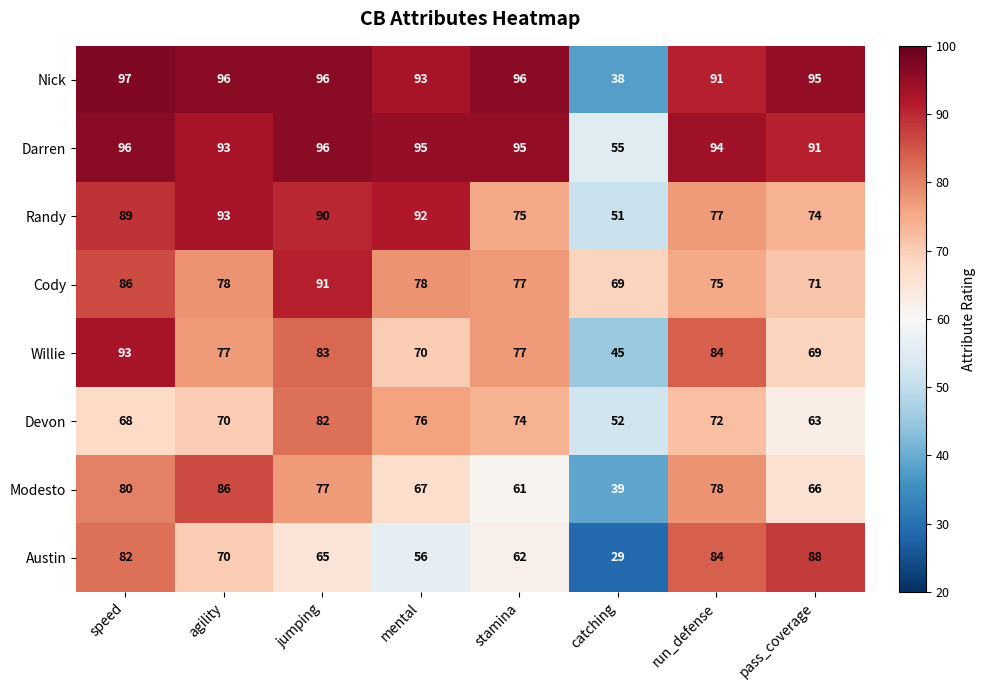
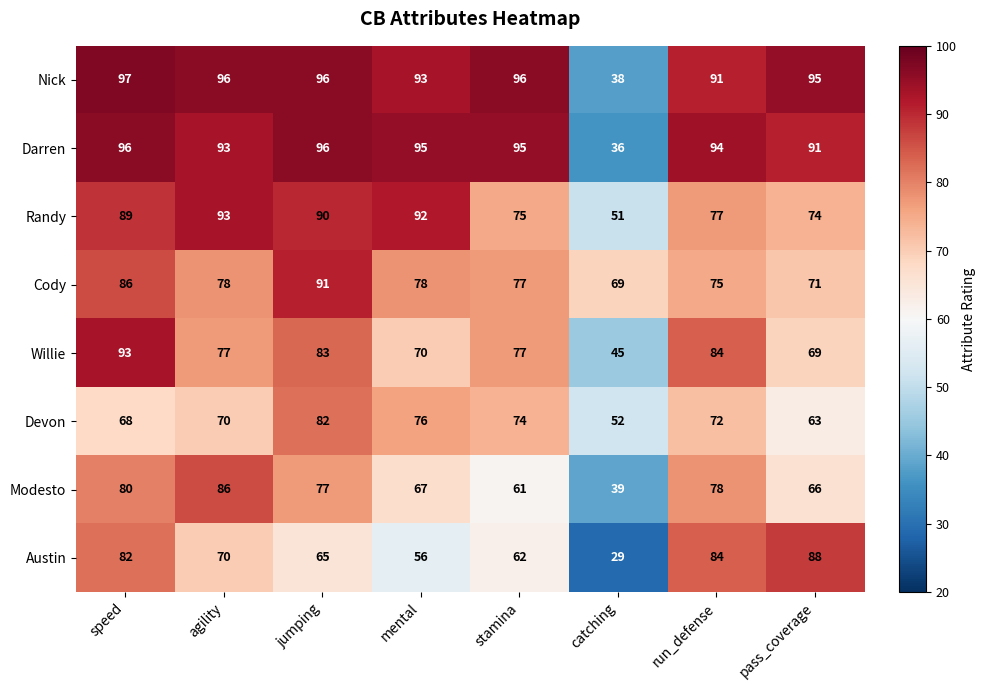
  {
    "Nick": {
      "speed": 97,
      "agility": 96,
      "jumping": 96,
      "mental": 93,
      "stamina": 96,
      "catching": 38,
      "run_defense": 91,
      "pass_coverage": 95
    },
    "Darren": {
      "speed": 96,
      "agility": 93,
      "jumping": 96,
      "mental": 95,
      "stamina": 95,
-     "catching": 55,
+     "catching": 36,
      "run_defense": 94,
      "pass_coverage": 91
    },
    "Randy": {
      "speed": 89,
      "agility": 93,
      "jumping": 90,
      "mental": 92,
      "stamina": 75,
      "catching": 51,
      "run_defense": 77,
      "pass_coverage": 74
    },
    "Cody": {
      "speed": 86,
      "agility": 78,
      "jumping": 91,
      "mental": 78,
      "stamina": 77,
      "catching": 69,
      "run_defense": 75,
      "pass_coverage": 71
    },
    "Willie": {
      "speed": 93,
      "agility": 77,
      "jumping": 83,
      "mental": 70,
      "stamina": 77,
      "catching": 45,
      "run_defense": 84,
      "pass_coverage": 69
    },
    "Devon": {
      "speed": 68,
      "agility": 70,
      "jumping": 82,
      "mental": 76,
      "stamina": 74,
      "catching": 52,
      "run_defense": 72,
      "pass_coverage": 63
    },
    "Modesto": {
      "speed": 80,
      "agility": 86,
      "jumping": 77,
      "mental": 67,
      "stamina": 61,
      "catching": 39,
      "run_defense": 78,
      "pass_coverage": 66
    },
    "Austin": {
      "speed": 82,
      "agility": 70,
      "jumping": 65,
      "mental": 56,
      "stamina": 62,
      "catching": 29,
      "run_defense": 84,
      "pass_coverage": 88
    }
  }
